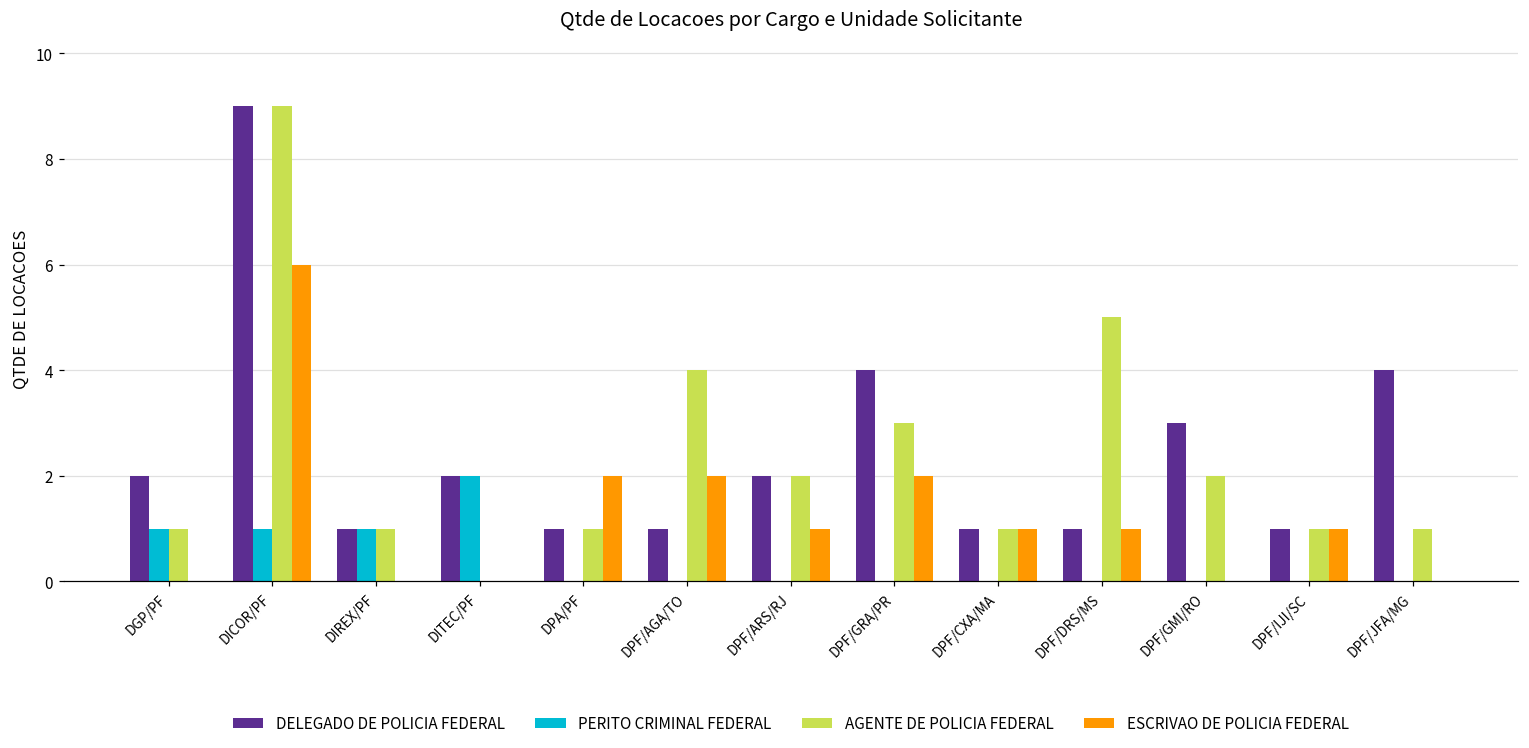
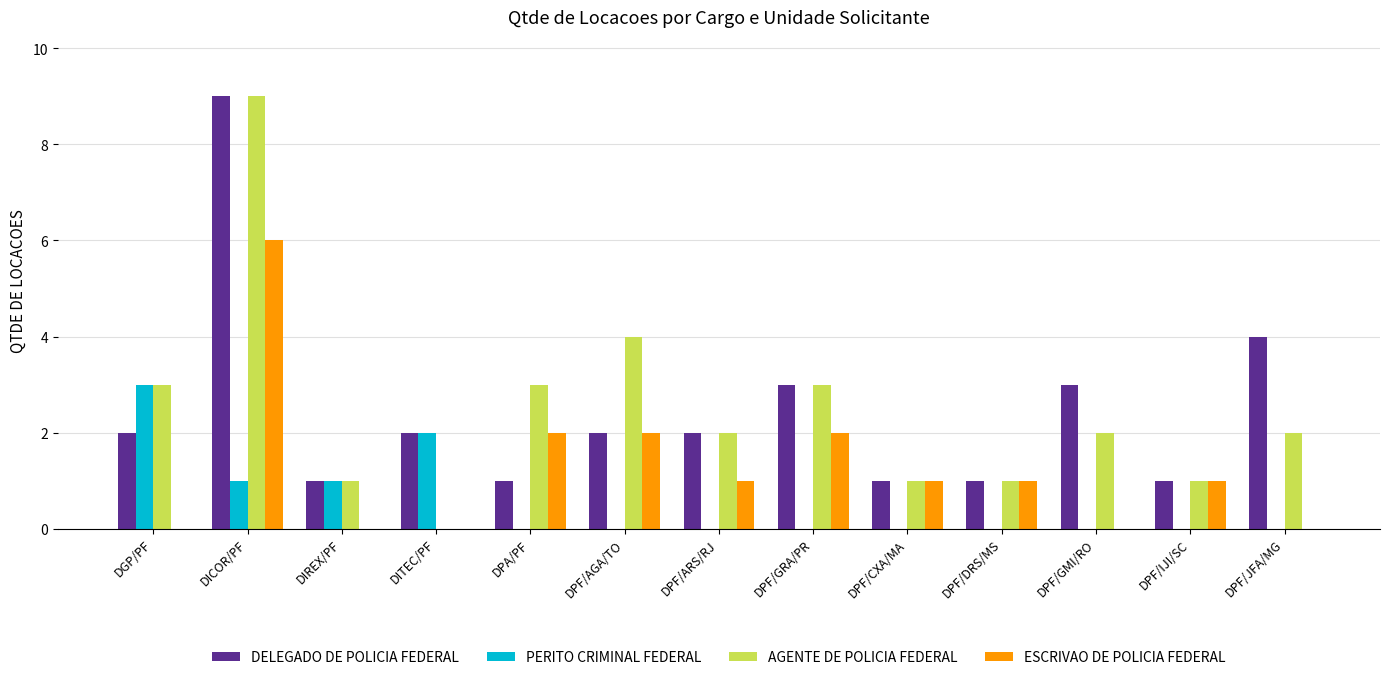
  {
    "DELEGADO DE POLICIA FEDERAL": {
      "DGP/PF": 2,
      "DICOR/PF": 9,
      "DIREX/PF": 1,
      "DITEC/PF": 2,
      "DPA/PF": 1,
-     "DPF/AGA/TO": 1,
+     "DPF/AGA/TO": 2,
      "DPF/ARS/RJ": 2,
-     "DPF/GRA/PR": 4,
+     "DPF/GRA/PR": 3,
      "DPF/CXA/MA": 1,
      "DPF/DRS/MS": 1,
      "DPF/GMI/RO": 3,
      "DPF/IJI/SC": 1,
      "DPF/JFA/MG": 4
    },
    "PERITO CRIMINAL FEDERAL": {
-     "DGP/PF": 1,
+     "DGP/PF": 3,
      "DICOR/PF": 1,
      "DIREX/PF": 1,
      "DITEC/PF": 2,
      "DPA/PF": 0,
      "DPF/AGA/TO": 0,
      "DPF/ARS/RJ": 0,
      "DPF/GRA/PR": 0,
      "DPF/CXA/MA": 0,
      "DPF/DRS/MS": 0,
      "DPF/GMI/RO": 0,
      "DPF/IJI/SC": 0,
      "DPF/JFA/MG": 0
    },
    "AGENTE DE POLICIA FEDERAL": {
-     "DGP/PF": 1,
+     "DGP/PF": 3,
      "DICOR/PF": 9,
      "DIREX/PF": 1,
      "DITEC/PF": 0,
-     "DPA/PF": 1,
+     "DPA/PF": 3,
      "DPF/AGA/TO": 4,
      "DPF/ARS/RJ": 2,
      "DPF/GRA/PR": 3,
      "DPF/CXA/MA": 1,
-     "DPF/DRS/MS": 5,
+     "DPF/DRS/MS": 1,
      "DPF/GMI/RO": 2,
      "DPF/IJI/SC": 1,
-     "DPF/JFA/MG": 1
+     "DPF/JFA/MG": 2
    },
    "ESCRIVAO DE POLICIA FEDERAL": {
      "DGP/PF": 0,
      "DICOR/PF": 6,
      "DIREX/PF": 0,
      "DITEC/PF": 0,
      "DPA/PF": 2,
      "DPF/AGA/TO": 2,
      "DPF/ARS/RJ": 1,
      "DPF/GRA/PR": 2,
      "DPF/CXA/MA": 1,
      "DPF/DRS/MS": 1,
      "DPF/GMI/RO": 0,
      "DPF/IJI/SC": 1,
      "DPF/JFA/MG": 0
    }
  }
